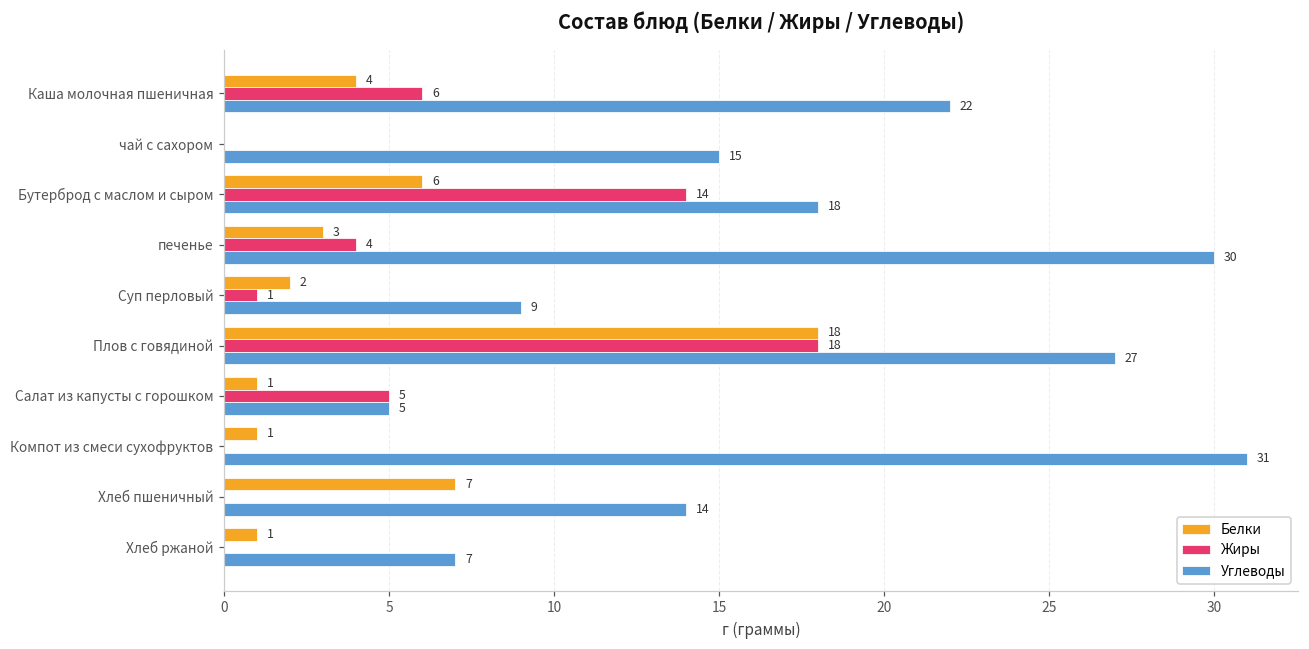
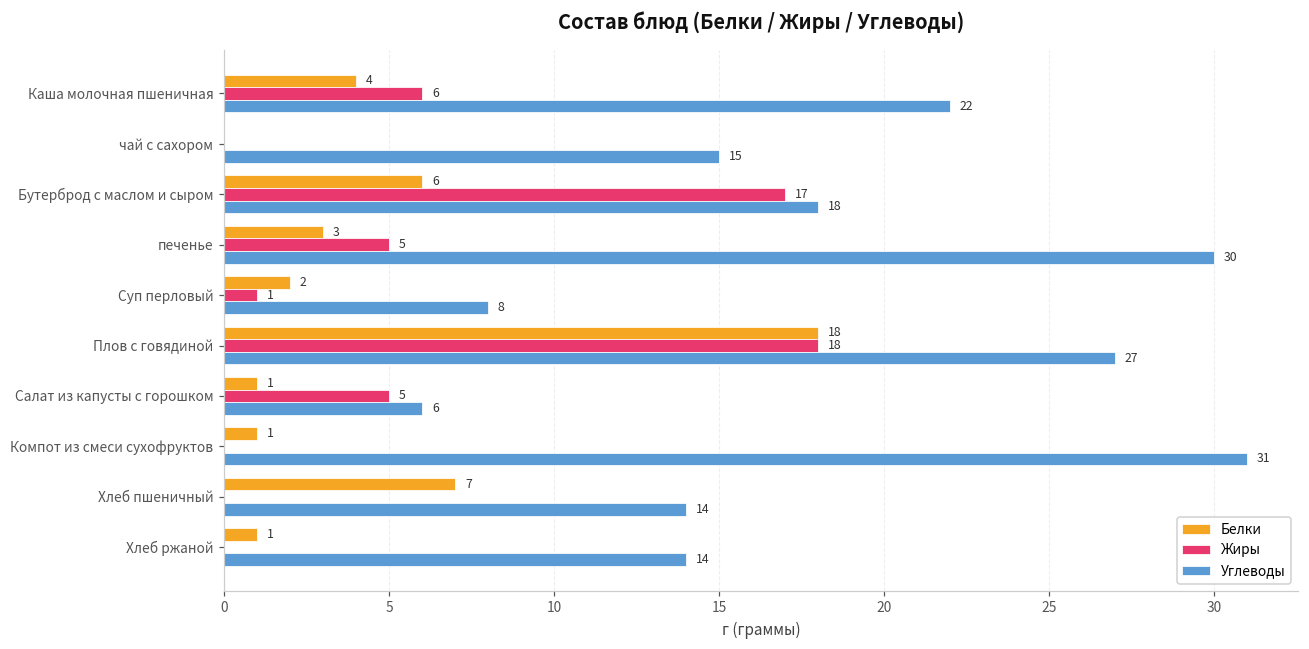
  {
    "Белки": {
      "Каша молочная пшеничная": 4,
      "Бутерброд с маслом и сыром": 6,
      "печенье": 3,
      "Суп перловый": 2,
      "Плов с говядиной": 18,
      "Салат из капусты с горошком": 1,
      "Компот из смеси сухофруктов": 1,
      "Хлеб пшеничный": 7,
      "Хлеб ржаной": 1
    },
    "Жиры": {
      "Каша молочная пшеничная": 6,
-     "Бутерброд с маслом и сыром": 14,
-     "печенье": 4,
+     "Бутерброд с маслом и сыром": 17,
+     "печенье": 5,
      "Суп перловый": 1,
      "Плов с говядиной": 18,
      "Салат из капусты с горошком": 5
    },
    "Углеводы": {
      "Каша молочная пшеничная": 22,
      "чай с сахором": 15,
      "Бутерброд с маслом и сыром": 18,
      "печенье": 30,
-     "Суп перловый": 9,
+     "Суп перловый": 8,
      "Плов с говядиной": 27,
-     "Салат из капусты с горошком": 5,
+     "Салат из капусты с горошком": 6,
      "Компот из смеси сухофруктов": 31,
      "Хлеб пшеничный": 14,
-     "Хлеб ржаной": 7
+     "Хлеб ржаной": 14
    }
  }
